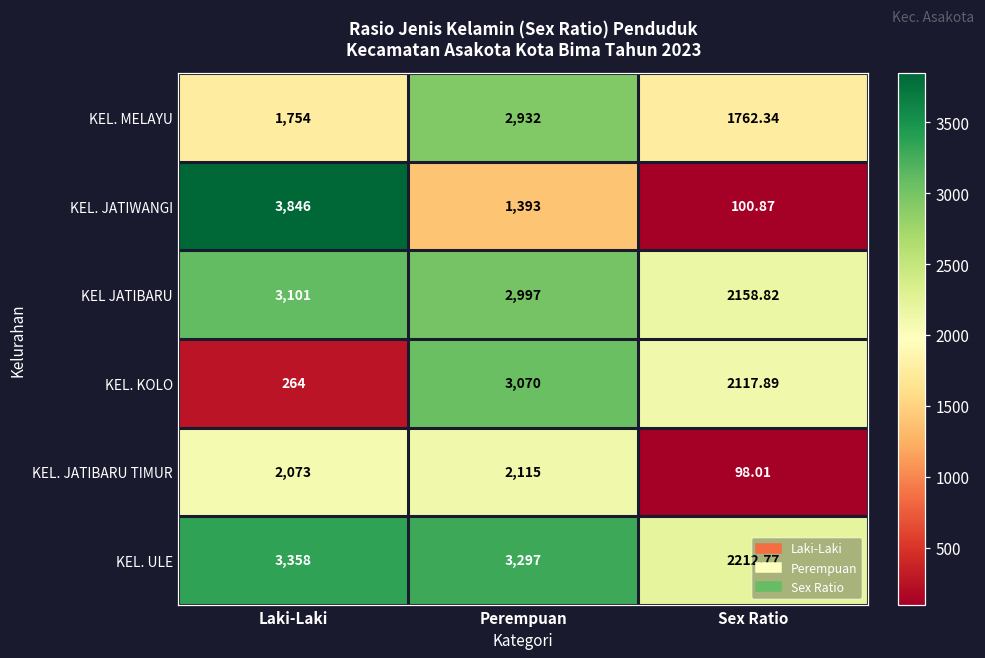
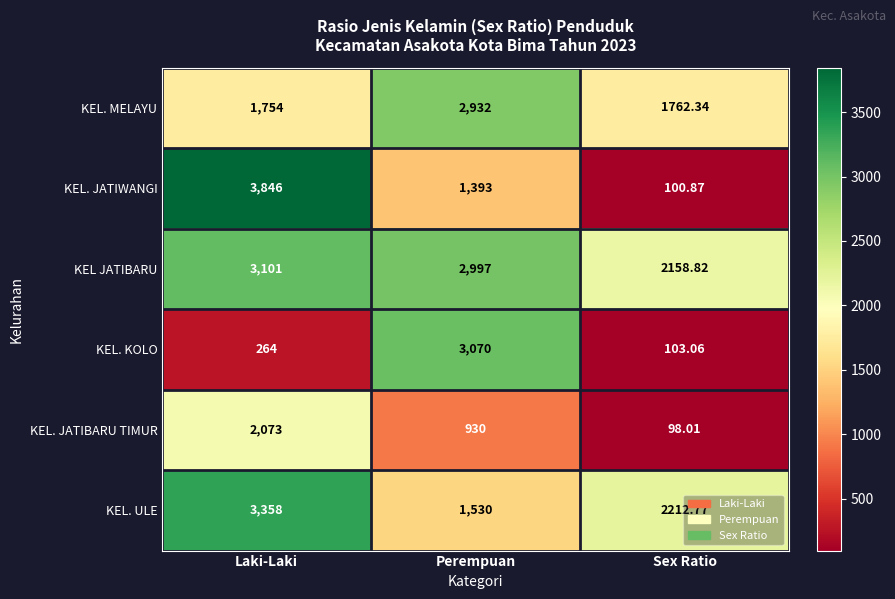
  {
    "KEL. MELAYU": {
      "Laki-Laki": "1,754",
      "Perempuan": "2,932",
      "Sex Ratio": "1762.34"
    },
    "KEL. JATIWANGI": {
      "Laki-Laki": "3,846",
      "Perempuan": "1,393",
      "Sex Ratio": "100.87"
    },
    "KEL JATIBARU": {
      "Laki-Laki": "3,101",
      "Perempuan": "2,997",
      "Sex Ratio": "2158.82"
    },
    "KEL. KOLO": {
      "Laki-Laki": "264",
      "Perempuan": "3,070",
-     "Sex Ratio": "2117.89"
+     "Sex Ratio": "103.06"
    },
    "KEL. JATIBARU TIMUR": {
      "Laki-Laki": "2,073",
-     "Perempuan": "2,115",
+     "Perempuan": "930",
      "Sex Ratio": "98.01"
    },
    "KEL. ULE": {
      "Laki-Laki": "3,358",
-     "Perempuan": "3,297"
+     "Perempuan": "1,530"
    }
  }
